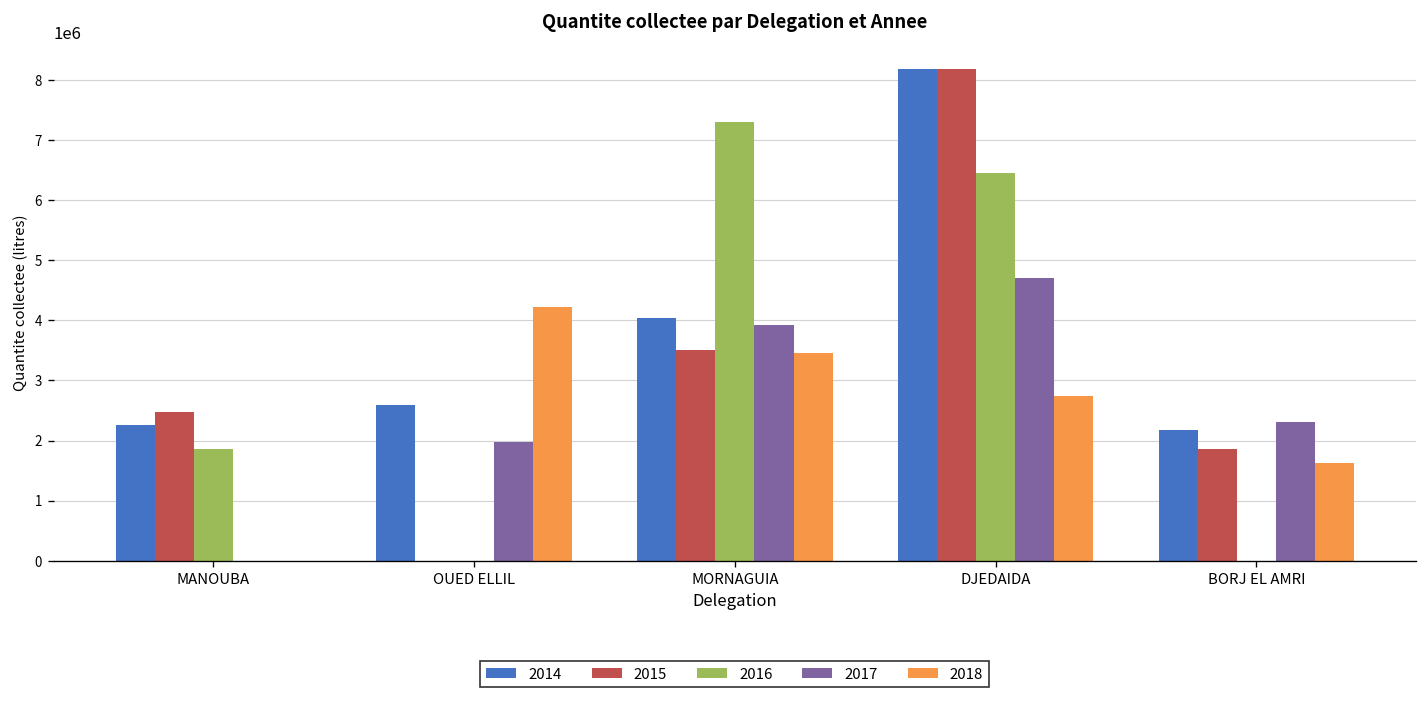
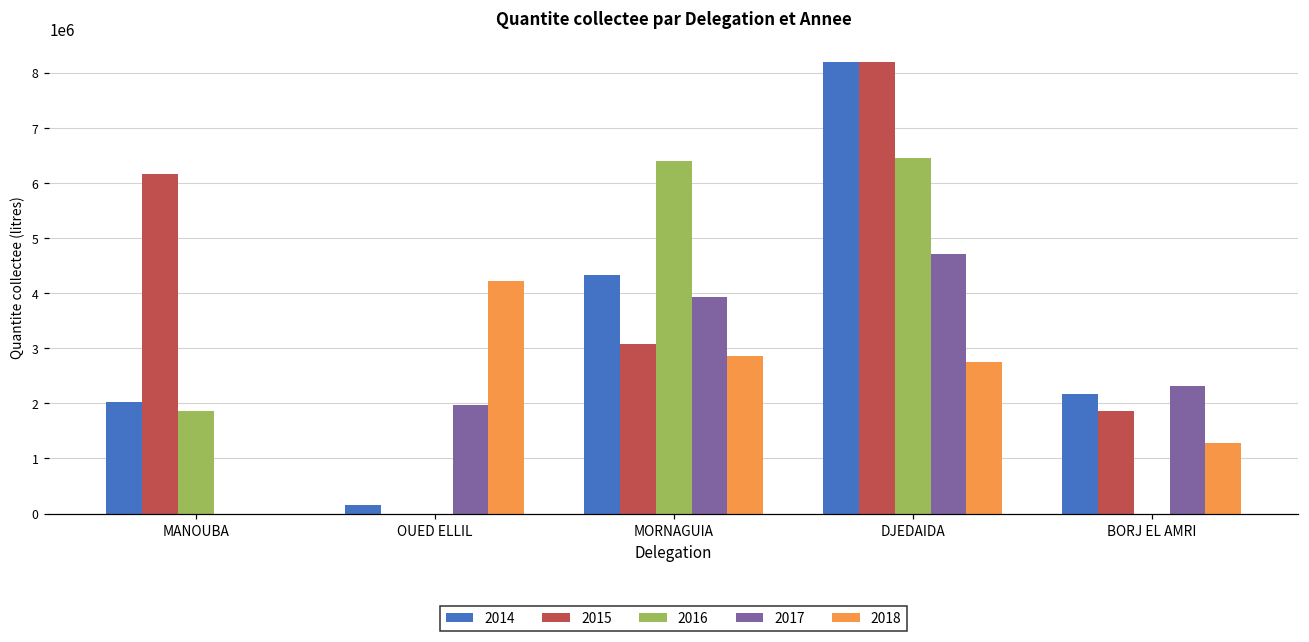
  {
    "2014": {
-     "MANOUBA": 2300000,
-     "OUED ELLIL": 2600000,
-     "MORNAGUIA": 4000000,
+     "MANOUBA": 2000000,
+     "OUED ELLIL": 200000,
+     "MORNAGUIA": 4300000,
      "DJEDAIDA": 8200000,
      "BORJ EL AMRI": 2200000
    },
    "2015": {
-     "MANOUBA": 2500000,
+     "MANOUBA": 6200000,
      "OUED ELLIL": 0,
-     "MORNAGUIA": 3500000,
+     "MORNAGUIA": 3100000,
      "DJEDAIDA": 8200000,
      "BORJ EL AMRI": 1900000
    },
    "2016": {
      "MANOUBA": 1900000,
      "OUED ELLIL": 0,
-     "MORNAGUIA": 7300000,
+     "MORNAGUIA": 6400000,
      "DJEDAIDA": 6500000,
      "BORJ EL AMRI": 0
    },
    "2017": {
      "MANOUBA": 0,
      "OUED ELLIL": 2000000,
      "MORNAGUIA": 3900000,
      "DJEDAIDA": 4700000,
      "BORJ EL AMRI": 2300000
    },
    "2018": {
      "MANOUBA": 0,
      "OUED ELLIL": 4200000,
-     "MORNAGUIA": 3500000,
+     "MORNAGUIA": 2900000,
      "DJEDAIDA": 2800000,
-     "BORJ EL AMRI": 1600000
+     "BORJ EL AMRI": 1300000
    }
  }
